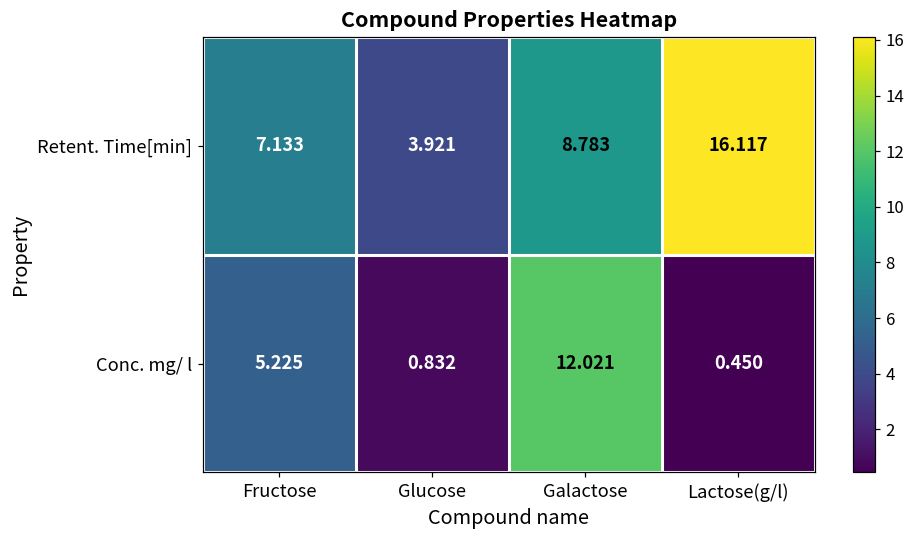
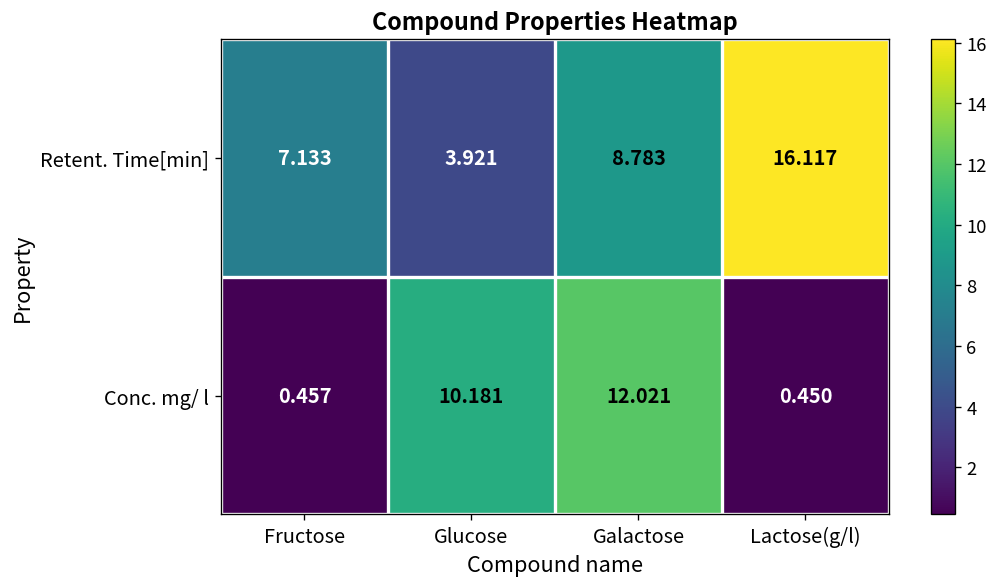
  {
    "Retent. Time[min]": {
      "Fructose": 7.133,
      "Glucose": 3.921,
      "Galactose": 8.783,
      "Lactose(g/l)": 16.117
    },
    "Conc. mg/ l": {
-     "Fructose": 5.225,
-     "Glucose": 0.832,
+     "Fructose": 0.457,
+     "Glucose": 10.181,
      "Galactose": 12.021,
      "Lactose(g/l)": 0.450
    }
  }
